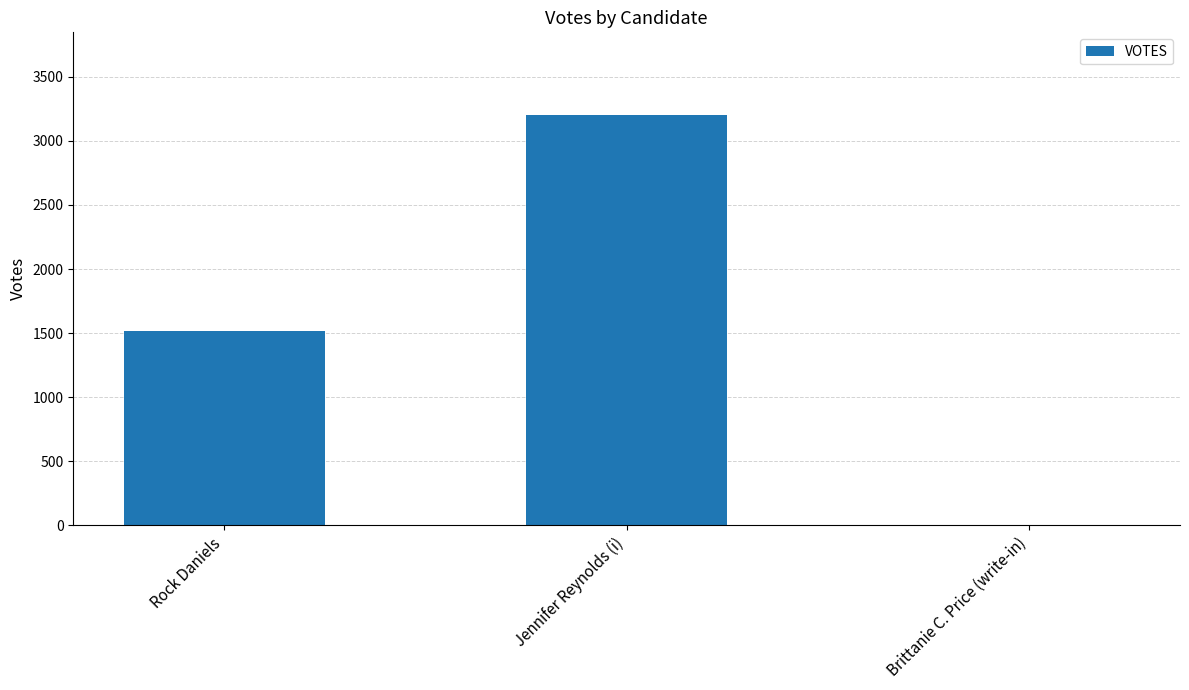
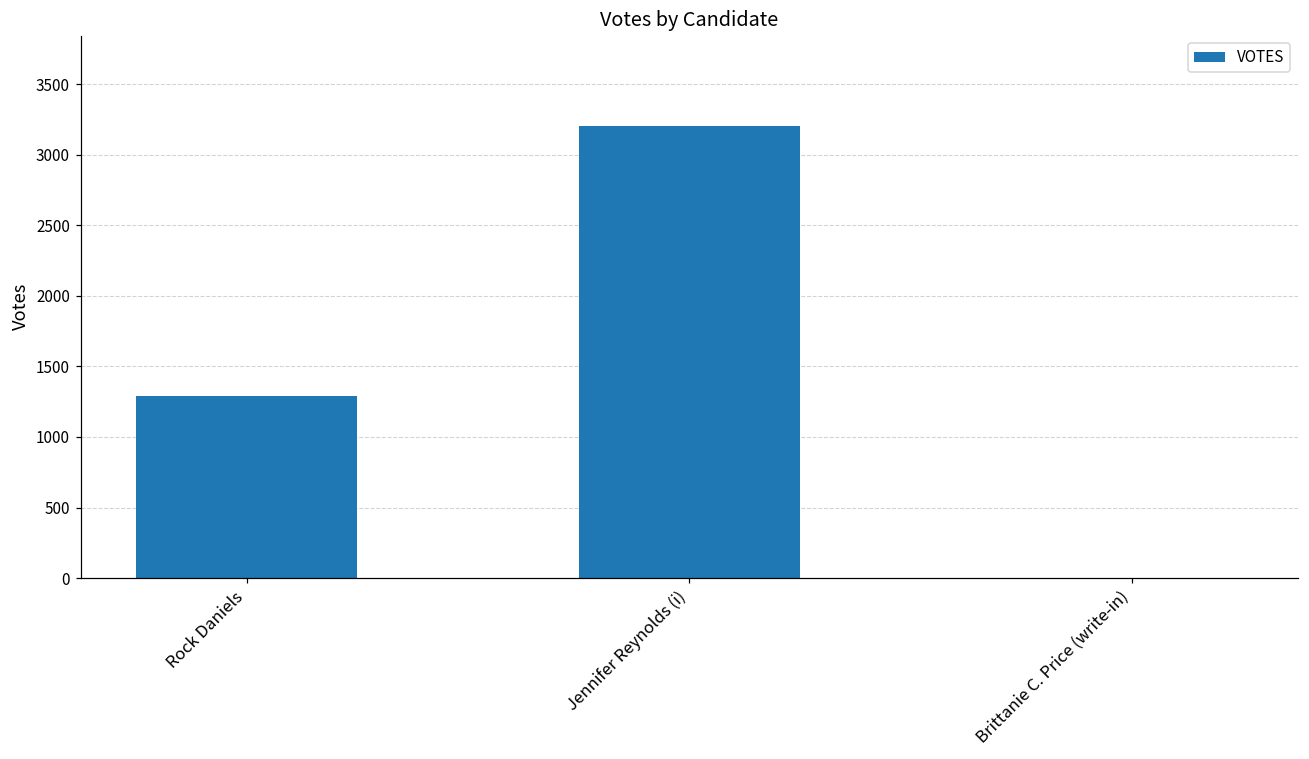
  {
-   "Rock Daniels": 1520,
+   "Rock Daniels": 1290,
    "Jennifer Reynolds (i)": 3210,
    "Brittanie C. Price (write-in)": 0
  }
